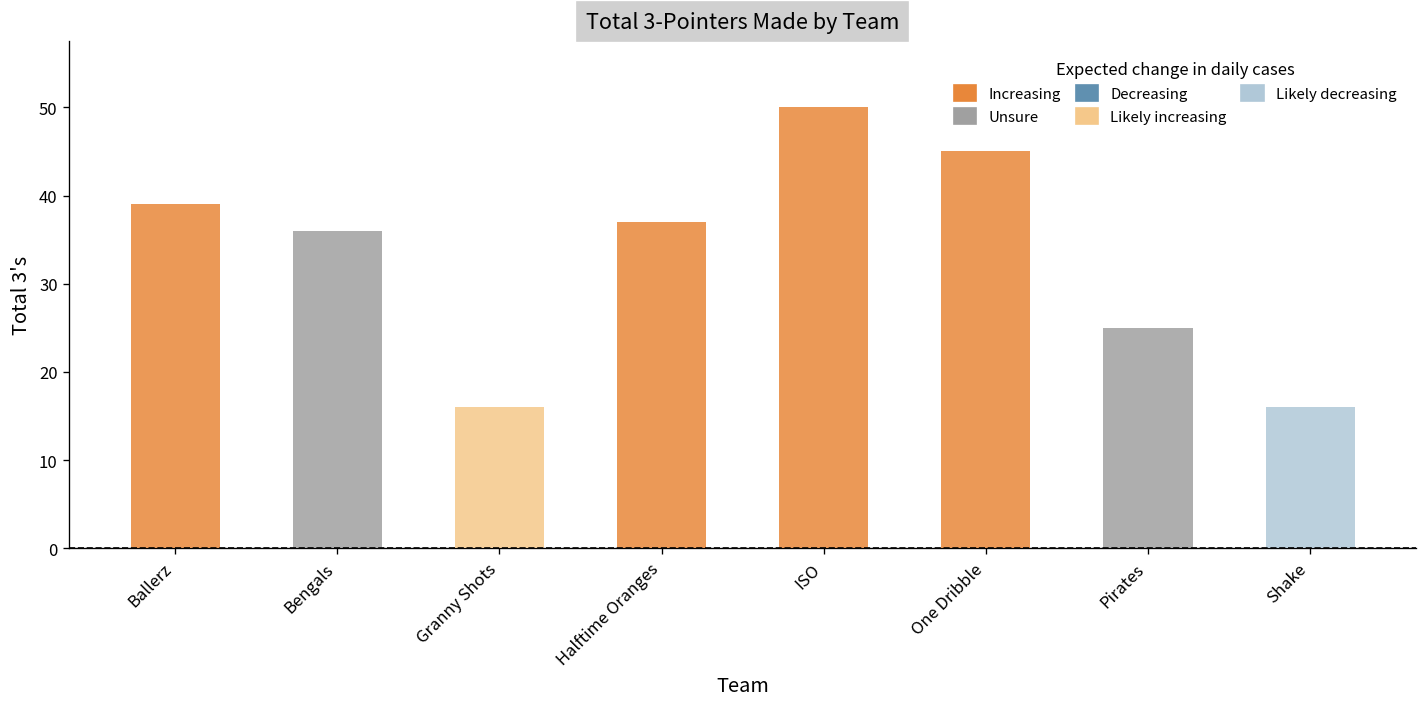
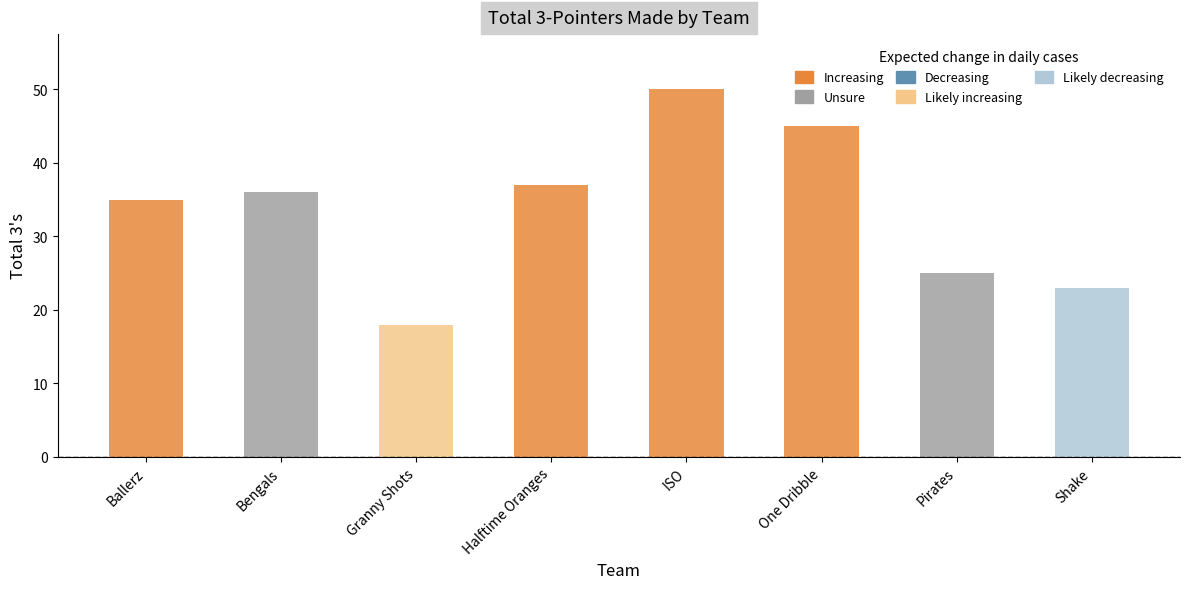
  {
-   "Ballerz": 39,
+   "Ballerz": 35,
    "Bengals": 36,
-   "Granny Shots": 16,
+   "Granny Shots": 18,
    "Halftime Oranges": 37,
    "ISO": 50,
    "One Dribble": 45,
    "Pirates": 25,
-   "Shake": 16
+   "Shake": 23
  }
